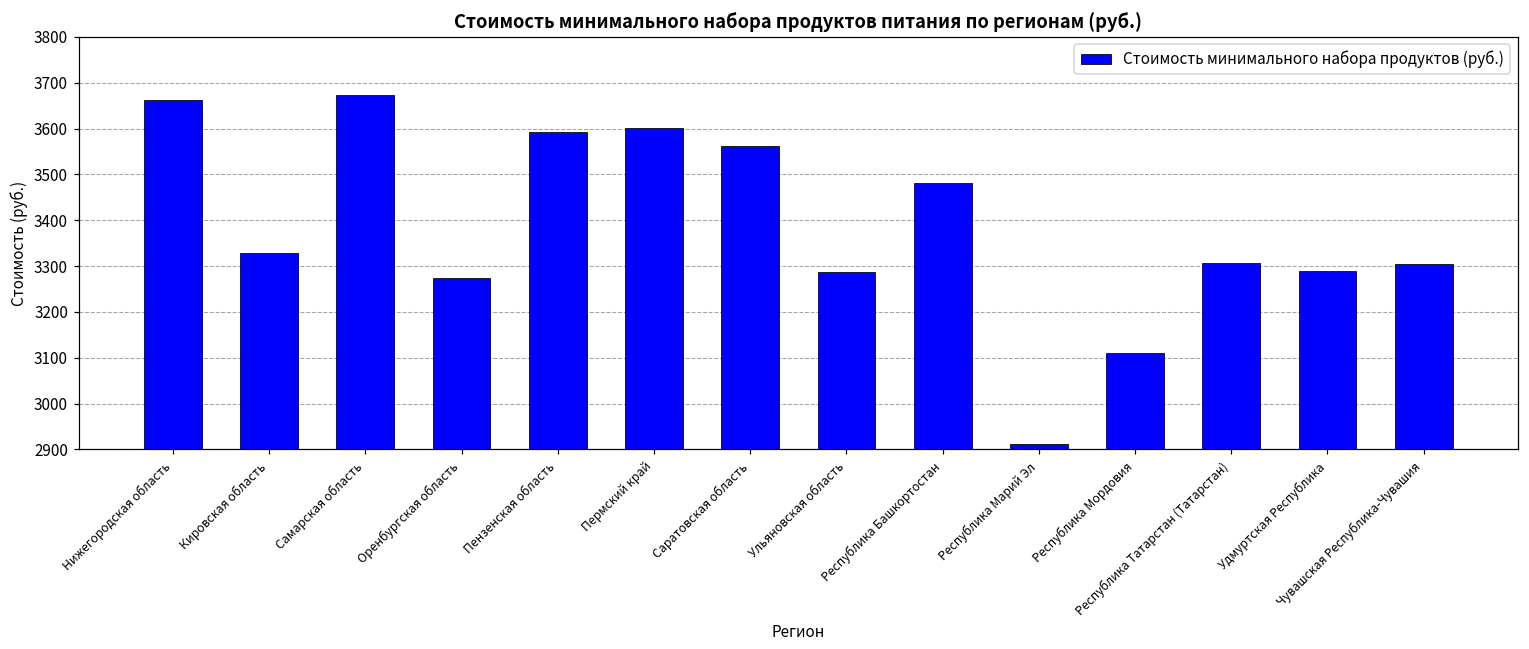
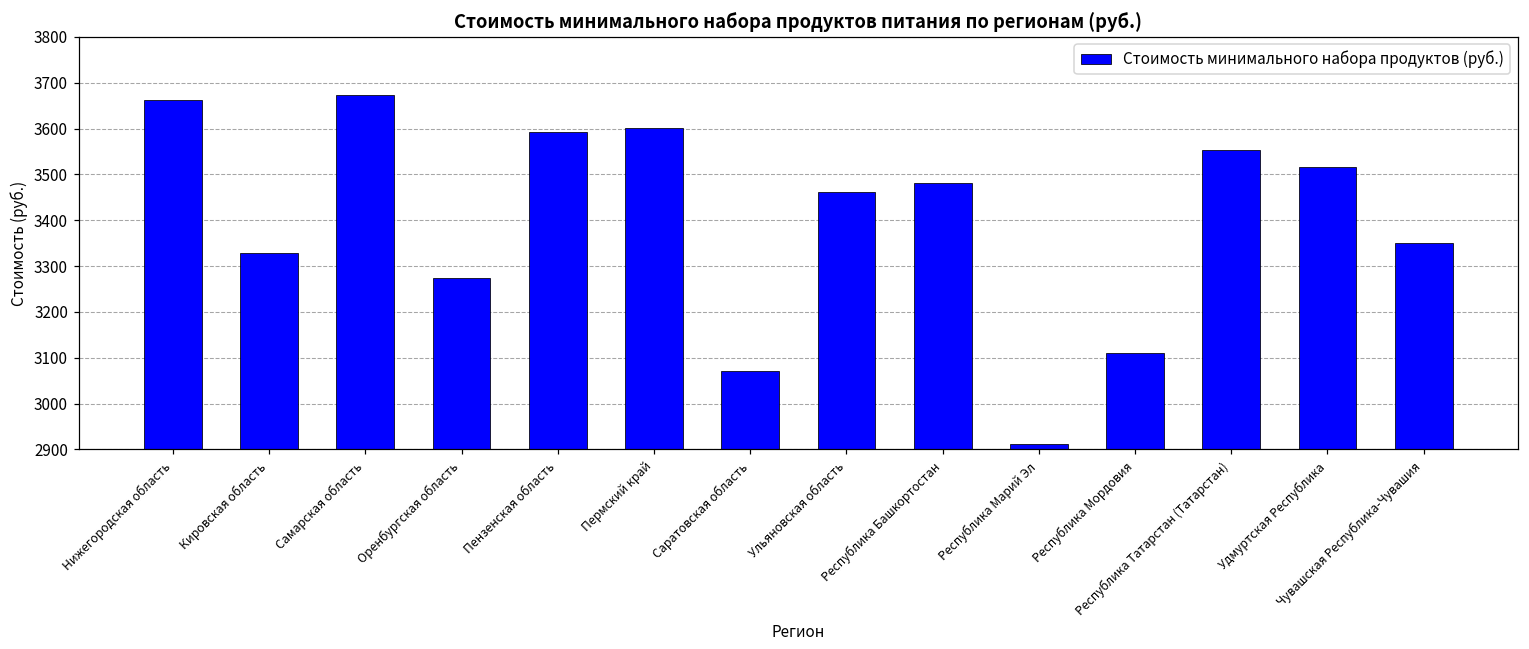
  {
    "Нижегородская область": 3660,
    "Кировская область": 3330,
    "Самарская область": 3670,
    "Оренбургская область": 3270,
    "Пензенская область": 3590,
    "Пермский край": 3600,
-   "Саратовская область": 3560,
-   "Ульяновская область": 3290,
+   "Саратовская область": 3070,
+   "Ульяновская область": 3460,
    "Республика Башкортостан": 3480,
    "Республика Марий Эл": 2910,
    "Республика Мордовия": 3110,
-   "Республика Татарстан (Татарстан)": 3310,
-   "Удмуртская Республика": 3290,
-   "Чувашская Республика-Чувашия": 3310
+   "Республика Татарстан (Татарстан)": 3550,
+   "Удмуртская Республика": 3520,
+   "Чувашская Республика-Чувашия": 3350
  }
